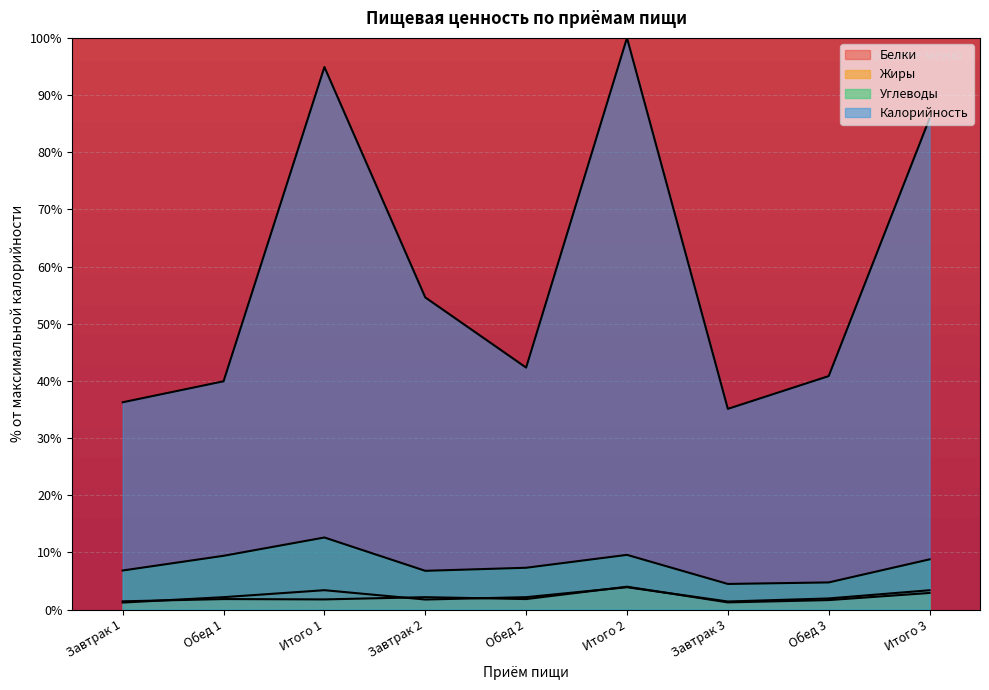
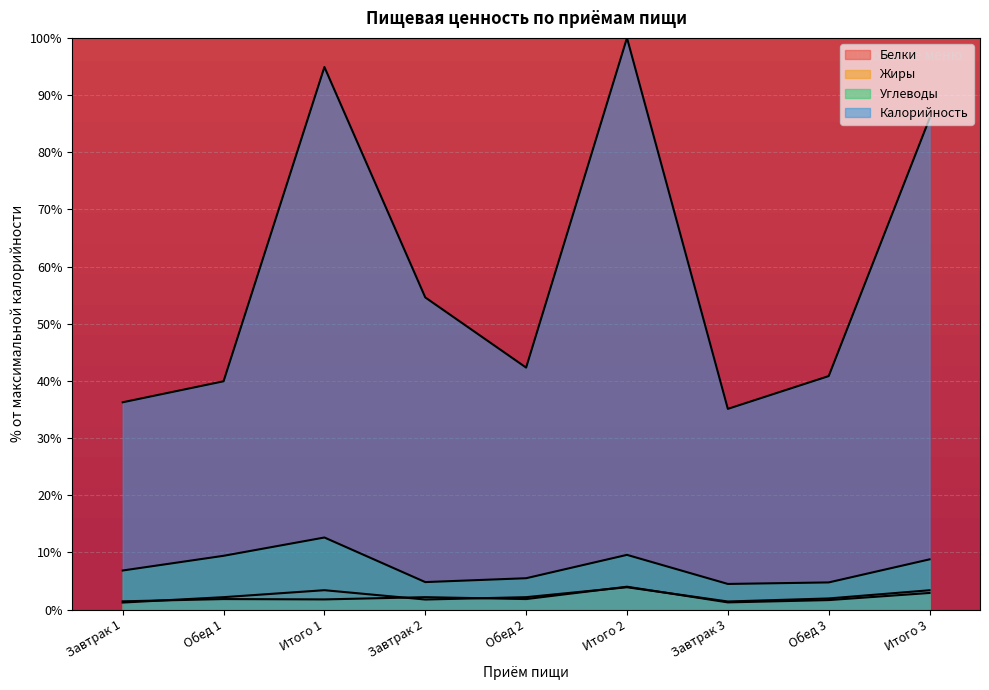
  {
    "Белки": {
      "Итого 1": "3%",
      "Итого 3": "3%"
    },
    "Жиры": {
      "Итого 1": "2%",
      "Итого 3": "3%"
    },
    "Углеводы": {
      "Завтрак 1": "7%",
      "Обед 1": "9%",
      "Итого 1": "13%",
-     "Завтрак 2": "7%",
-     "Обед 2": "7%",
+     "Завтрак 2": "5%",
+     "Обед 2": "5%",
      "Итого 2": "10%",
      "Завтрак 3": "4%",
      "Обед 3": "5%",
      "Итого 3": "9%"
    },
    "Калорийность": {
      "Завтрак 1": "36%",
      "Обед 1": "40%",
      "Итого 1": "95%",
      "Завтрак 2": "55%",
      "Обед 2": "42%",
      "Итого 2": "100%",
      "Завтрак 3": "35%",
      "Обед 3": "41%"
    }
  }
